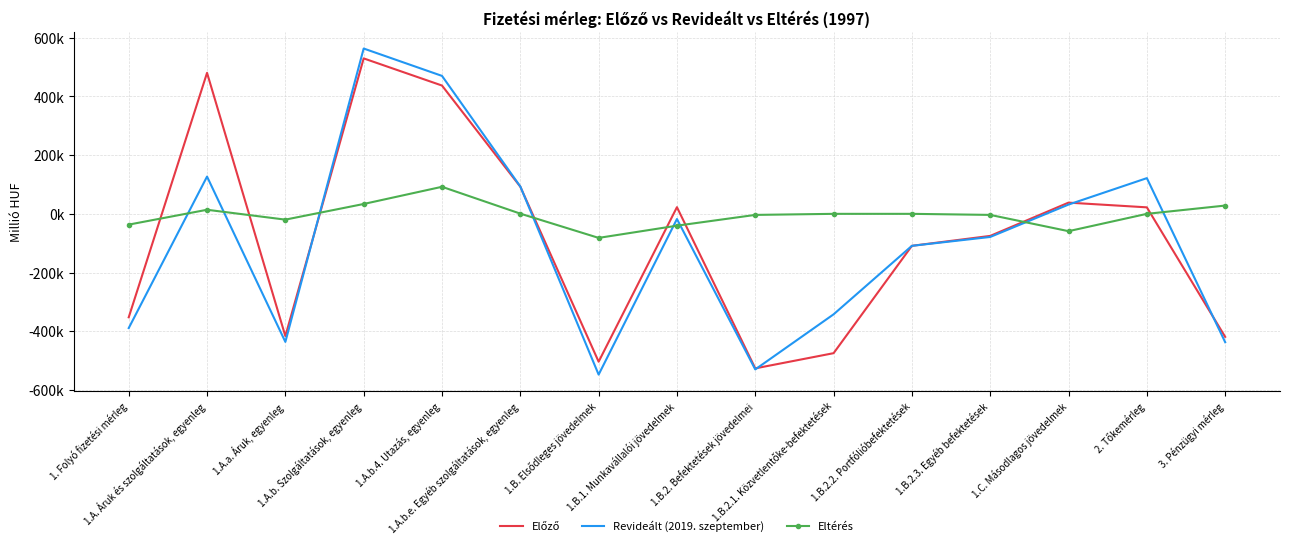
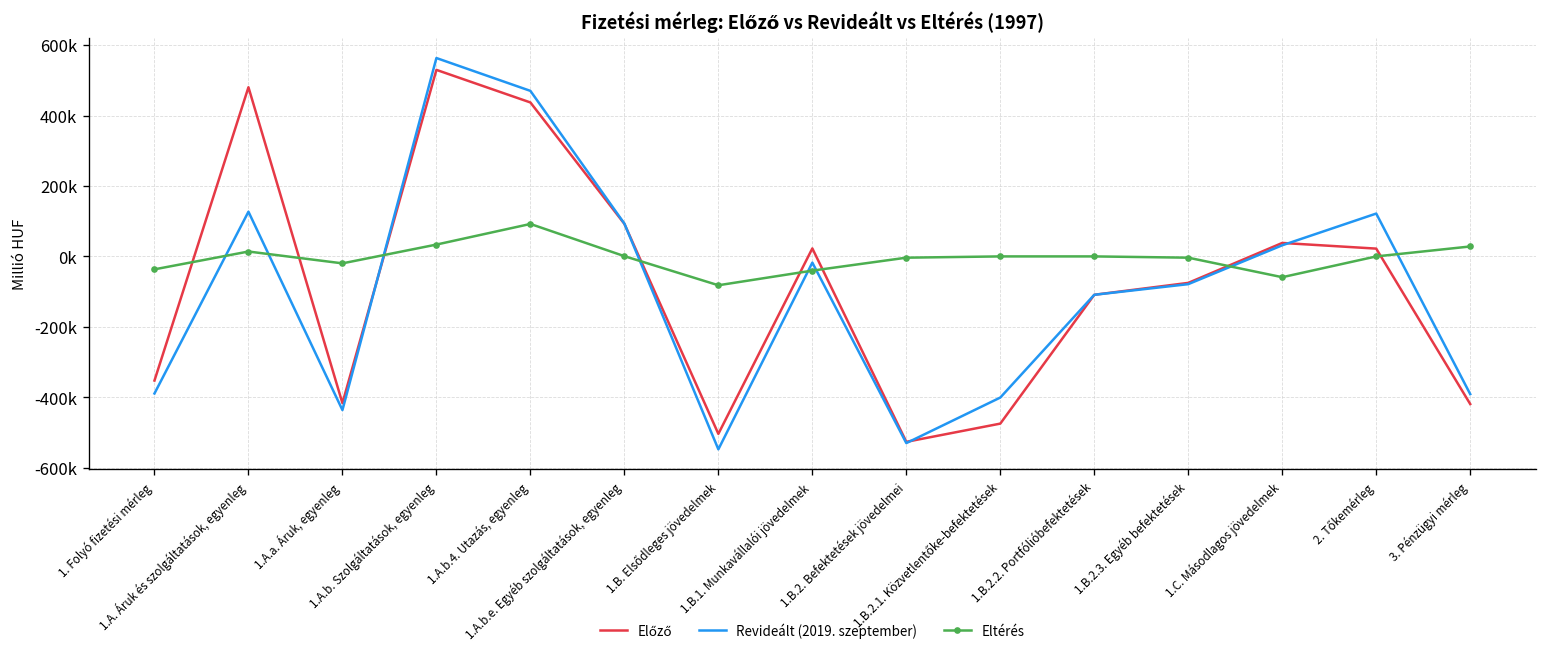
  {
    "Előző": {
      "1. Folyó fizetési mérleg": -350000,
      "1.A. Áruk és szolgáltatások, egyenleg": 480000,
      "1.A.a. Áruk, egyenleg": -420000,
      "1.A.b. Szolgáltatások, egyenleg": 530000,
      "1.A.b.4. Utazás, egyenleg": 440000,
      "1.B. Elsődleges jövedelmek": -500000,
      "1.B.1. Munkavállalói jövedelmek": 20000,
      "1.B.2.1. Közvetlentőke-befektetések": -470000,
      "2. Tőkemérleg": 20000,
      "3. Pénzügyi mérleg": -420000
    },
    "Revideált (2019. szeptember)": {
      "1. Folyó fizetési mérleg": -390000,
      "1.A. Áruk és szolgáltatások, egyenleg": 130000,
      "1.A.a. Áruk, egyenleg": -440000,
      "1.A.b. Szolgáltatások, egyenleg": 560000,
      "1.A.b.4. Utazás, egyenleg": 470000,
      "1.B. Elsődleges jövedelmek": -550000,
      "1.B.1. Munkavállalói jövedelmek": -20000,
-     "1.B.2.1. Közvetlentőke-befektetések": -340000,
+     "1.B.2.1. Közvetlentőke-befektetések": -400000,
      "2. Tőkemérleg": 120000,
-     "3. Pénzügyi mérleg": -440000
+     "3. Pénzügyi mérleg": -390000
    },
    "Eltérés": {
      "1. Folyó fizetési mérleg": -40000,
      "1.A. Áruk és szolgáltatások, egyenleg": 10000,
      "1.A.a. Áruk, egyenleg": -20000,
      "1.A.b. Szolgáltatások, egyenleg": 30000,
      "1.A.b.4. Utazás, egyenleg": 90000,
      "1.A.b.e. Egyéb szolgáltatások, egyenleg": 0,
      "1.B. Elsődleges jövedelmek": -80000,
      "1.B.1. Munkavállalói jövedelmek": -40000,
      "1.B.2. Befektetések jövedelmei": 0,
      "1.B.2.1. Közvetlentőke-befektetések": 0,
      "1.B.2.2. Portfólióbefektetések": 0,
      "1.B.2.3. Egyéb befektetések": 0,
      "1.C. Másodlagos jövedelmek": -60000,
      "2. Tőkemérleg": 0,
      "3. Pénzügyi mérleg": 30000
    }
  }
